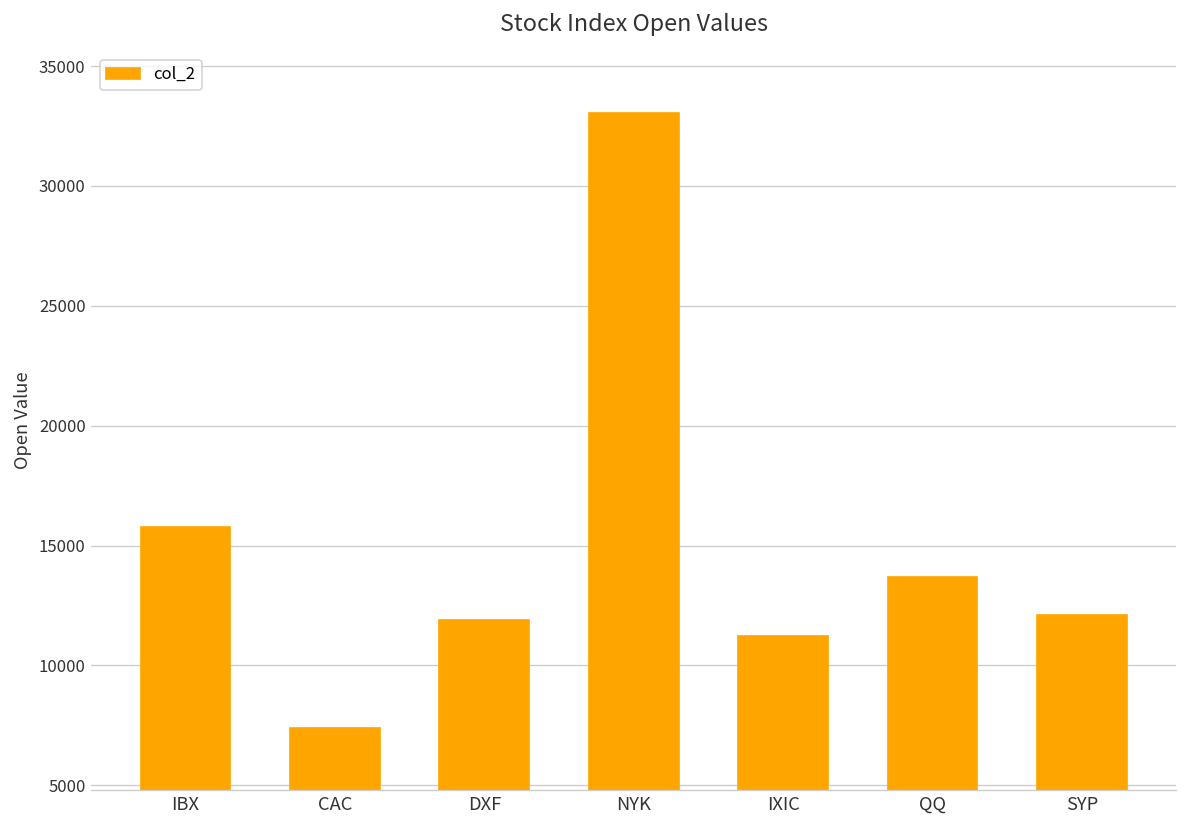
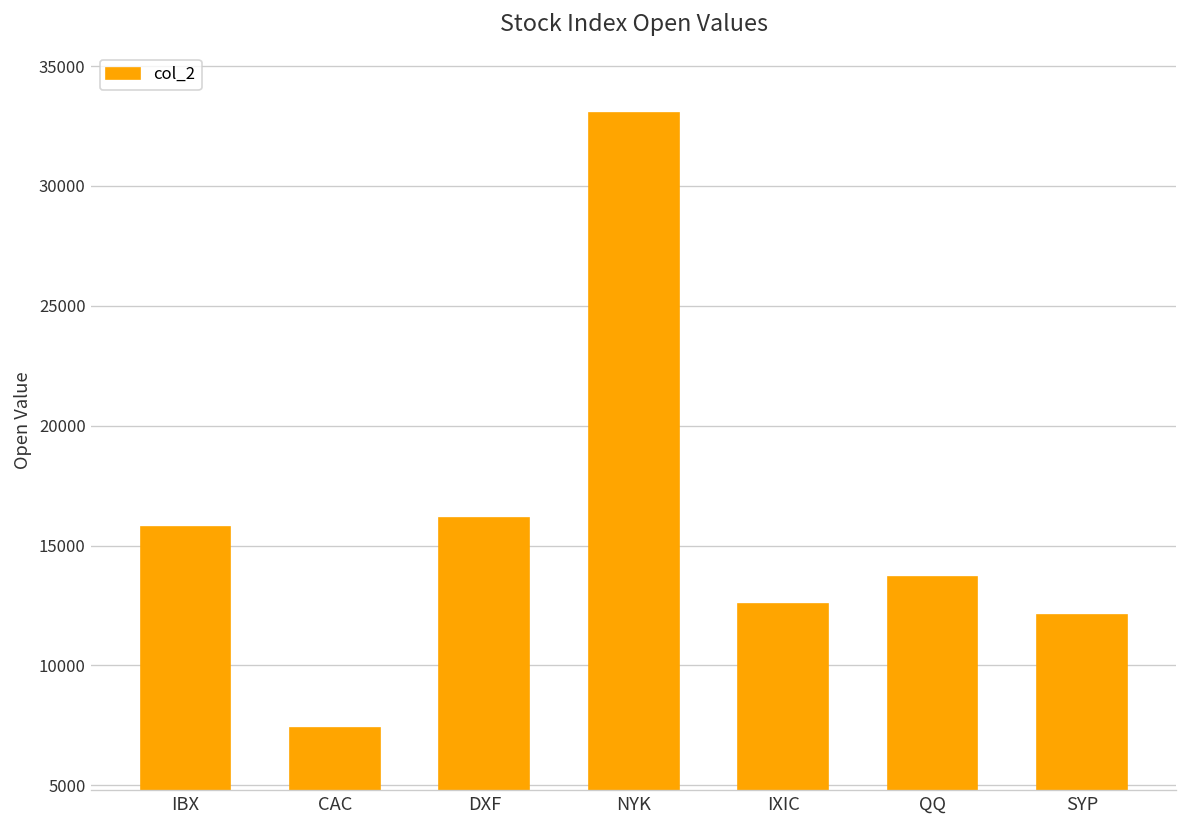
  {
    "IBX": 15800,
    "CAC": 7400,
-   "DXF": 11900,
+   "DXF": 16200,
    "NYK": 33100,
-   "IXIC": 11200,
+   "IXIC": 12600,
    "QQ": 13700,
    "SYP": 12100
  }
